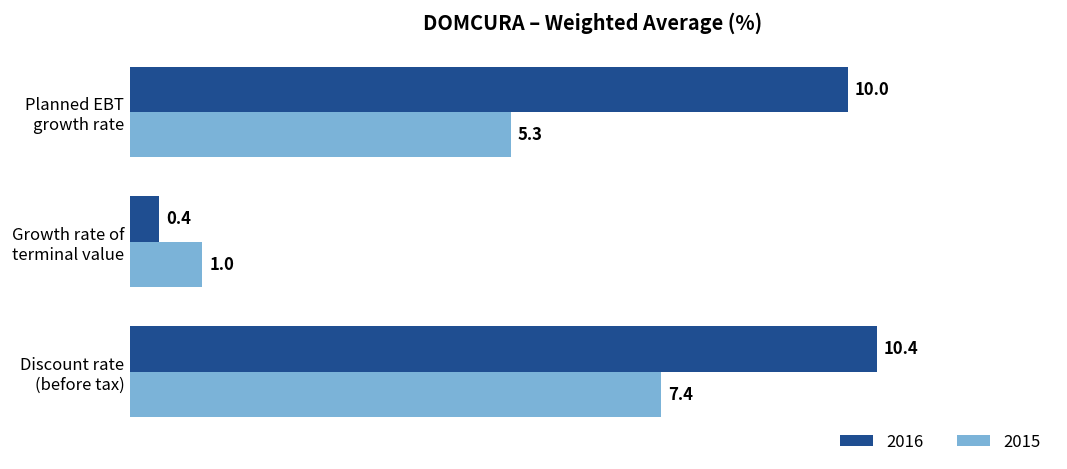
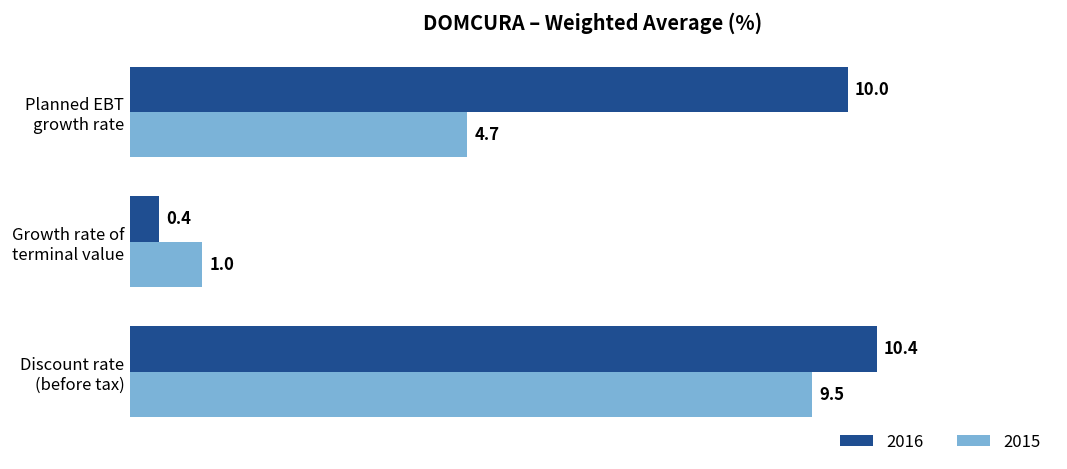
  {
    "2016": {
      "Planned EBT growth rate": 10.0,
      "Growth rate of terminal value": 0.4,
      "Discount rate (before tax)": 10.4
    },
    "2015": {
-     "Planned EBT growth rate": 5.3,
+     "Planned EBT growth rate": 4.7,
      "Growth rate of terminal value": 1.0,
-     "Discount rate (before tax)": 7.4
+     "Discount rate (before tax)": 9.5
    }
  }
